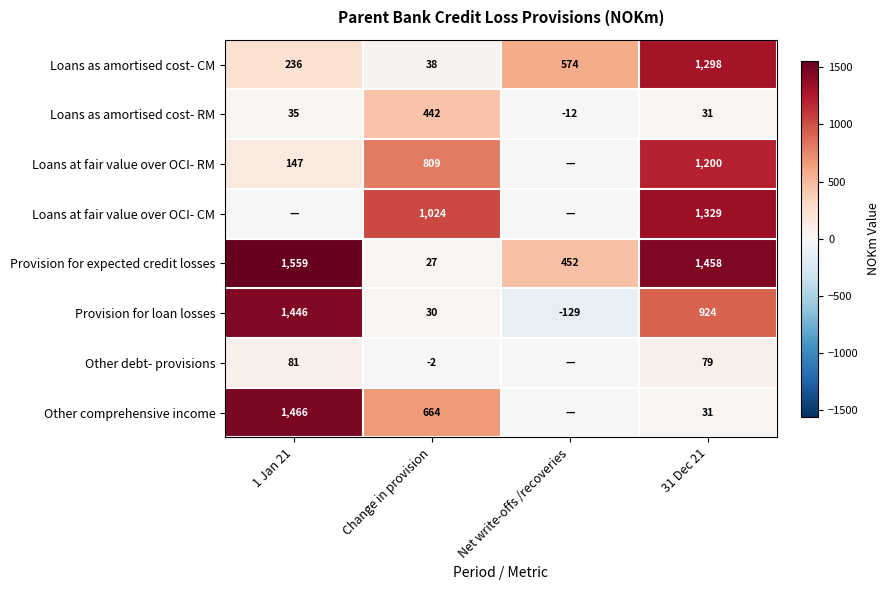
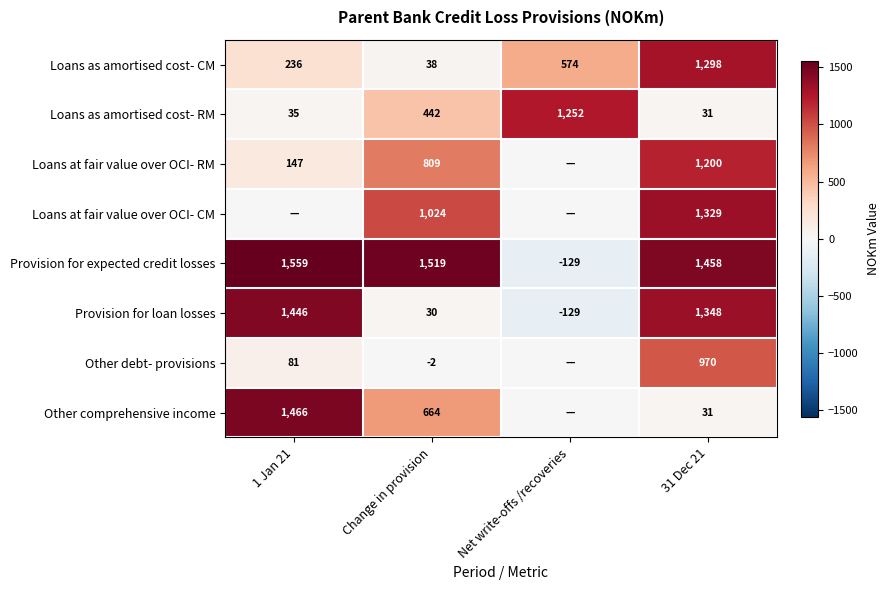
  {
    "Loans as amortised cost- CM": {
      "1 Jan 21": "236",
      "Change in provision": "38",
      "Net write-offs /recoveries": "574",
      "31 Dec 21": "1,298"
    },
    "Loans as amortised cost- RM": {
      "1 Jan 21": "35",
      "Change in provision": "442",
-     "Net write-offs /recoveries": "-12",
+     "Net write-offs /recoveries": "1,252",
      "31 Dec 21": "31"
    },
    "Loans at fair value over OCI- RM": {
      "1 Jan 21": "147",
      "Change in provision": "809",
      "31 Dec 21": "1,200"
    },
    "Loans at fair value over OCI- CM": {
      "Change in provision": "1,024",
      "31 Dec 21": "1,329"
    },
    "Provision for expected credit losses": {
      "1 Jan 21": "1,559",
-     "Change in provision": "27",
-     "Net write-offs /recoveries": "452",
+     "Change in provision": "1,519",
+     "Net write-offs /recoveries": "-129",
      "31 Dec 21": "1,458"
    },
    "Provision for loan losses": {
      "1 Jan 21": "1,446",
      "Change in provision": "30",
      "Net write-offs /recoveries": "-129",
-     "31 Dec 21": "924"
+     "31 Dec 21": "1,348"
    },
    "Other debt- provisions": {
      "1 Jan 21": "81",
      "Change in provision": "-2",
-     "31 Dec 21": "79"
+     "31 Dec 21": "970"
    },
    "Other comprehensive income": {
      "1 Jan 21": "1,466",
      "Change in provision": "664",
      "31 Dec 21": "31"
    }
  }
